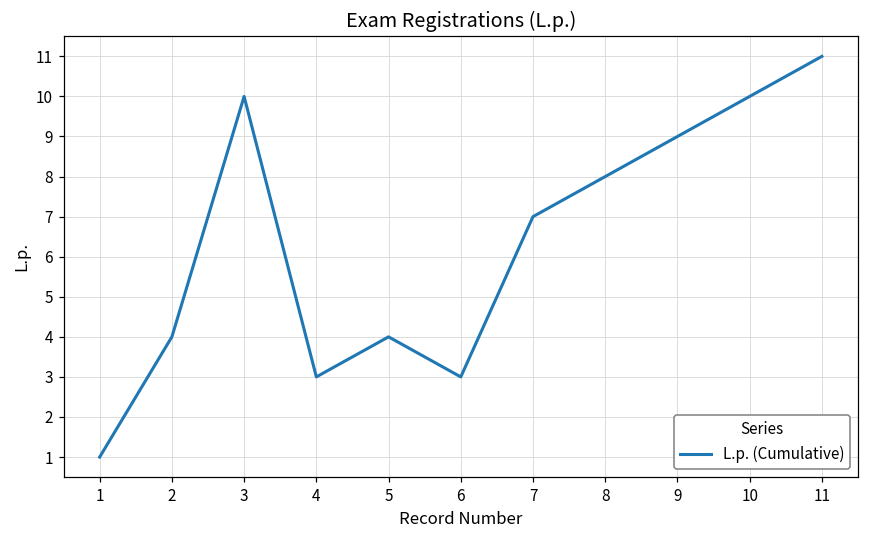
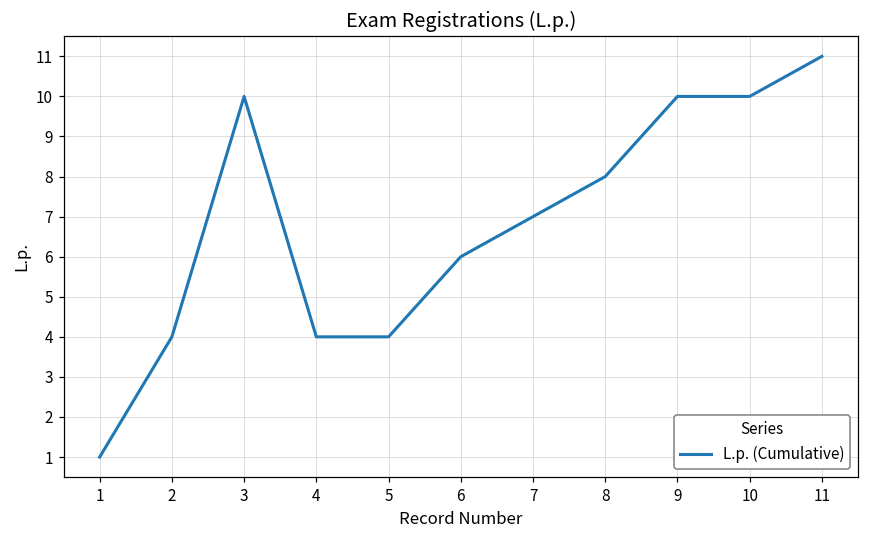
  {
    "1": 1,
    "2": 4,
    "3": 10,
-   "4": 3,
+   "4": 4,
    "5": 4,
-   "6": 3,
+   "6": 6,
    "7": 7,
    "8": 8,
-   "9": 9,
+   "9": 10,
    "10": 10,
    "11": 11
  }
